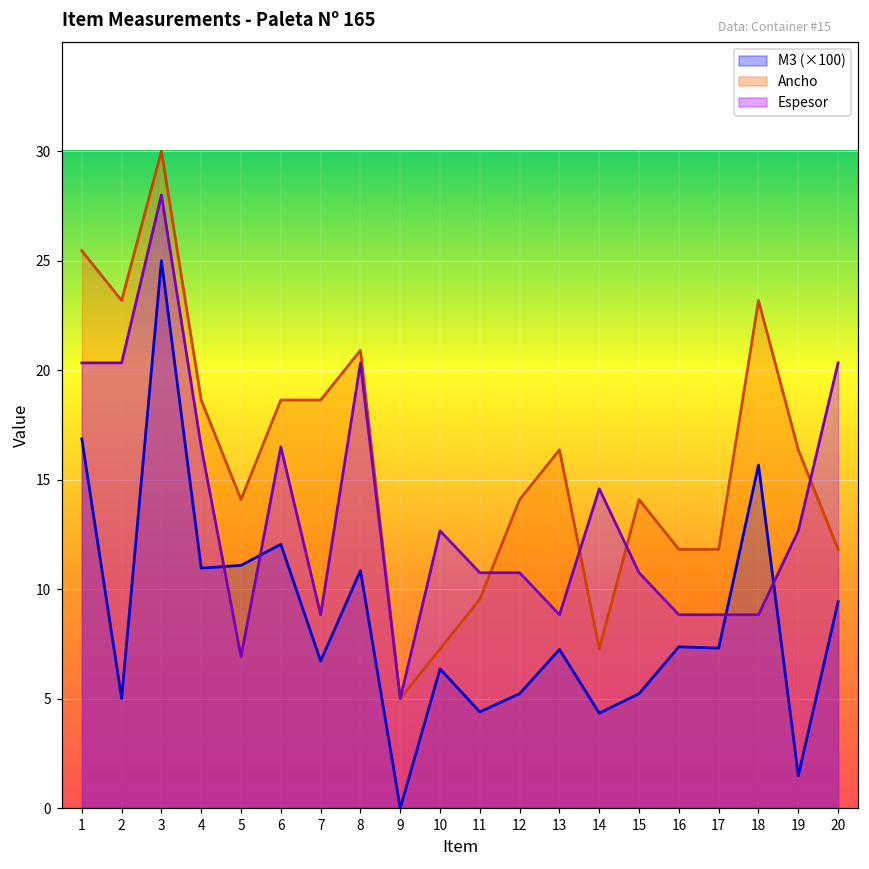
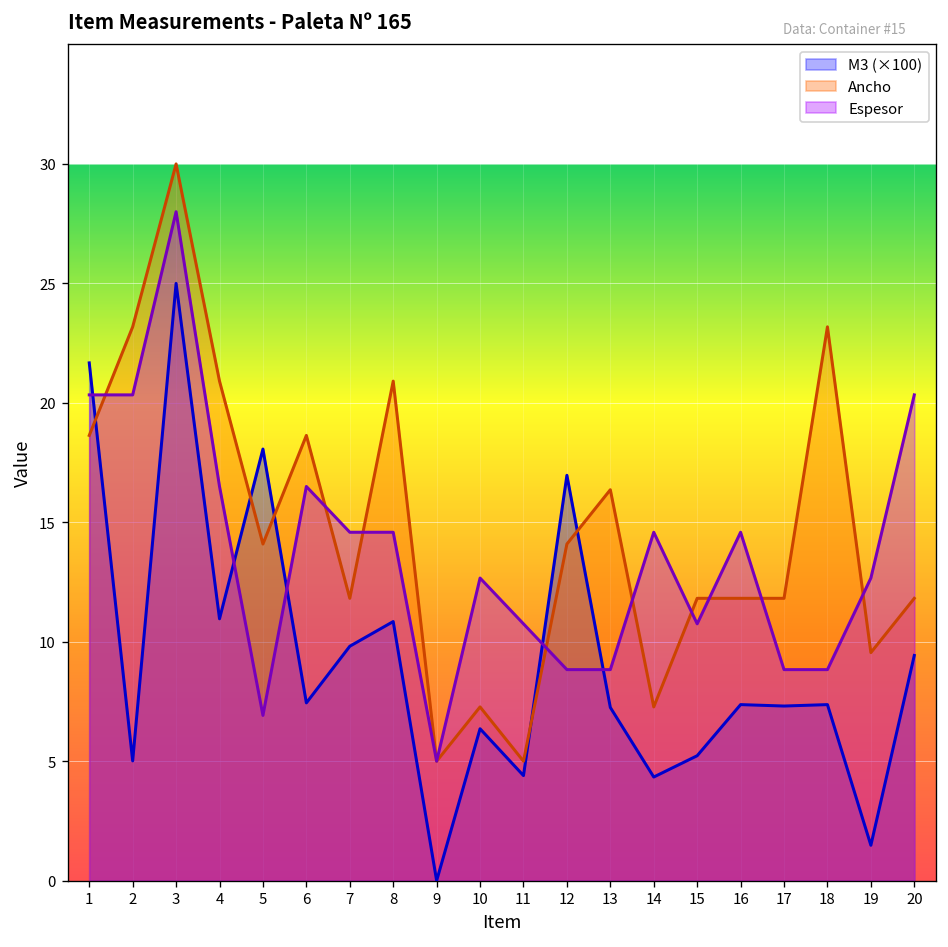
  {
    "M3 (×100)": {
-     "1": 16.9,
+     "1": 21.7,
      "2": 5.0,
      "3": 25.0,
      "4": 11.0,
-     "5": 11.1,
-     "6": 12.0,
-     "7": 6.7,
+     "5": 18.1,
+     "6": 7.4,
+     "7": 9.8,
      "8": 10.8,
      "9": 0.0,
      "10": 6.4,
      "11": 4.4,
-     "12": 5.2,
+     "12": 17.0,
      "13": 7.3,
      "14": 4.3,
      "15": 5.2,
      "16": 7.4,
      "17": 7.3,
-     "18": 15.7,
+     "18": 7.4,
      "19": 1.5,
      "20": 9.4
    },
    "Ancho": {
-     "1": 25.5,
+     "1": 18.6,
      "2": 23.2,
      "3": 30.0,
-     "4": 18.6,
+     "4": 20.9,
      "5": 14.1,
      "6": 18.6,
-     "7": 18.6,
+     "7": 11.8,
      "8": 20.9,
      "10": 7.3,
-     "11": 9.5,
+     "11": 5.0,
      "12": 14.1,
      "13": 16.4,
      "14": 7.3,
-     "15": 14.1,
+     "15": 11.8,
      "16": 11.8,
      "17": 11.8,
      "18": 23.2,
-     "19": 16.4,
+     "19": 9.5,
      "20": 11.8
    },
    "Espesor": {
      "1": 20.3,
      "2": 20.3,
      "3": 28.0,
      "4": 16.5,
      "5": 6.9,
      "6": 16.5,
-     "7": 8.8,
-     "8": 20.3,
+     "7": 14.6,
+     "8": 14.6,
      "10": 12.7,
      "11": 10.8,
-     "12": 10.8,
+     "12": 8.8,
      "13": 8.8,
      "14": 14.6,
      "15": 10.8,
-     "16": 8.8,
+     "16": 14.6,
      "17": 8.8,
      "18": 8.8,
      "19": 12.7,
      "20": 20.3
    }
  }
